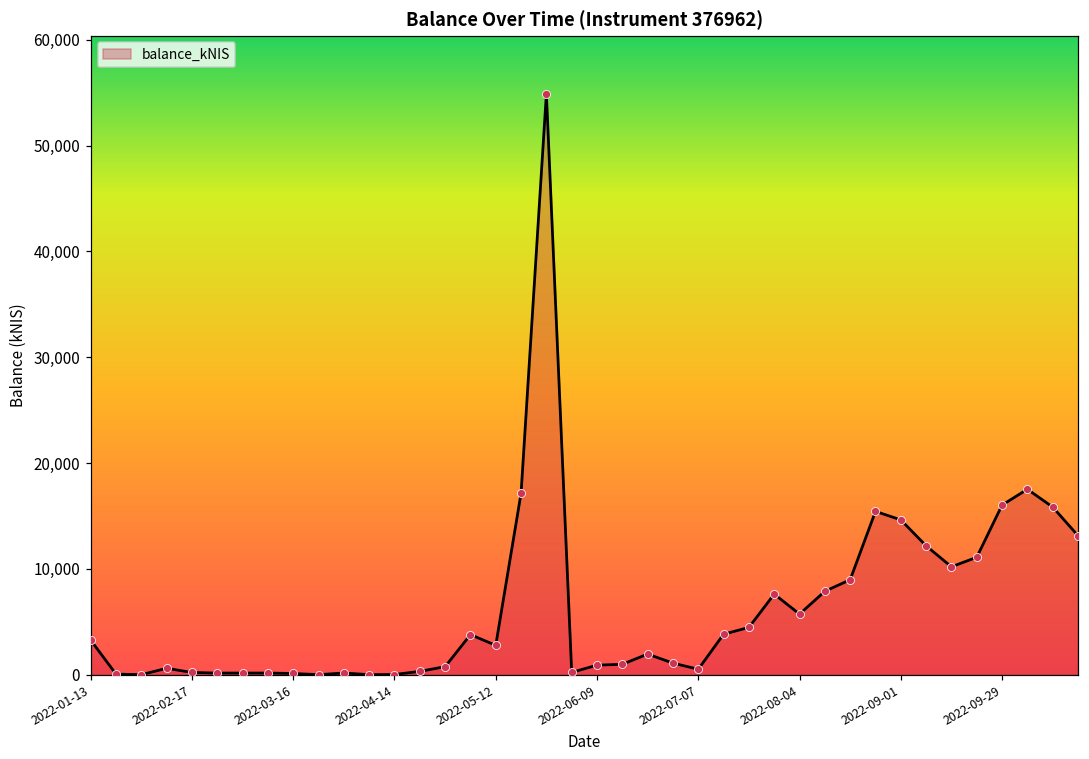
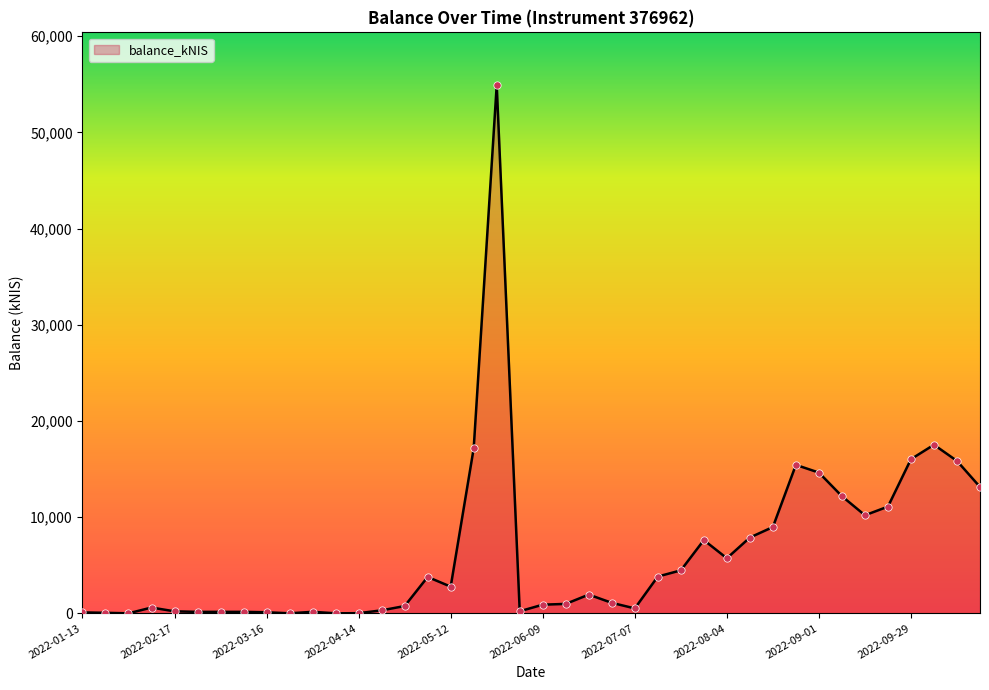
  {
-   "2022-01-13": "3,000",
+   "2022-01-13": "0",
    "2022-02-17": "0",
    "2022-03-16": "0",
    "2022-04-14": "0",
    "2022-05-12": "3,000",
    "2022-06-09": "1,000",
    "2022-07-07": "1,000",
    "2022-08-04": "6,000",
    "2022-09-01": "15,000",
    "2022-09-29": "16,000"
  }
